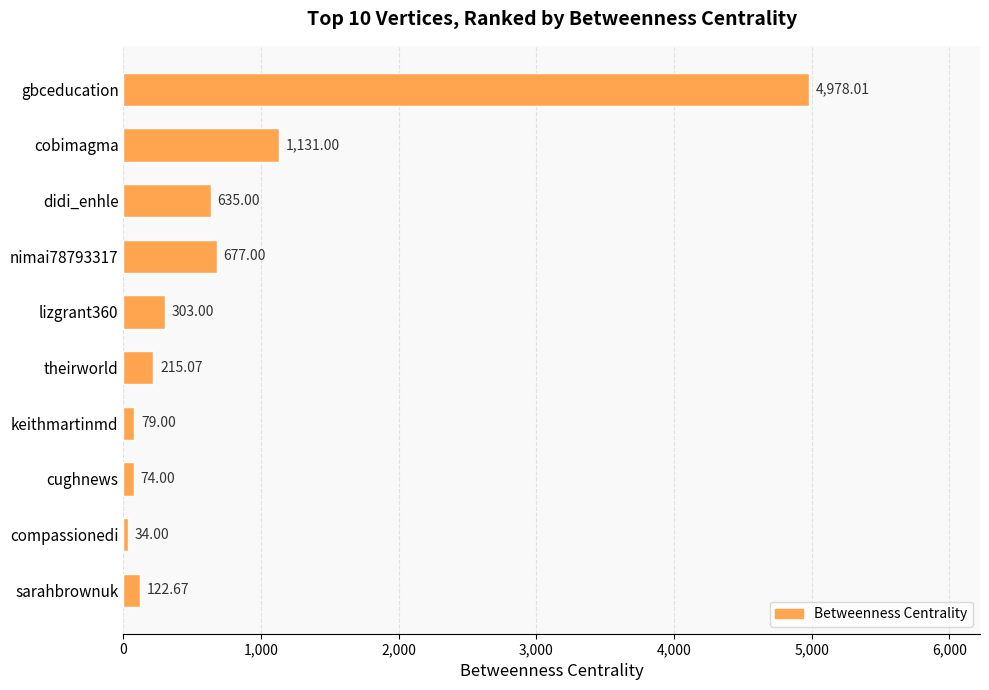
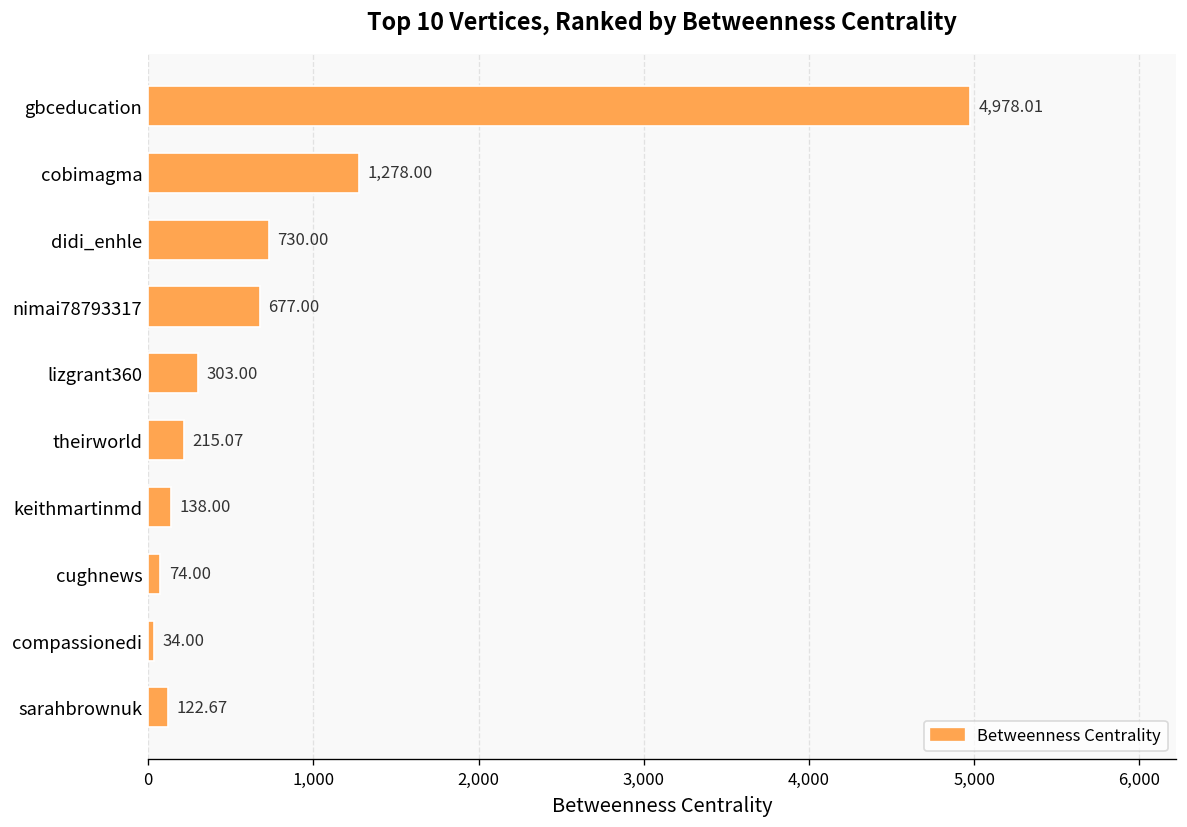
  {
    "gbceducation": "4,978.01",
-   "cobimagma": "1,131.00",
-   "didi_enhle": "635.00",
+   "cobimagma": "1,278.00",
+   "didi_enhle": "730.00",
    "nimai78793317": "677.00",
    "lizgrant360": "303.00",
    "theirworld": "215.07",
-   "keithmartinmd": "79.00",
+   "keithmartinmd": "138.00",
    "cughnews": "74.00",
    "compassionedi": "34.00",
    "sarahbrownuk": "122.67"
  }
